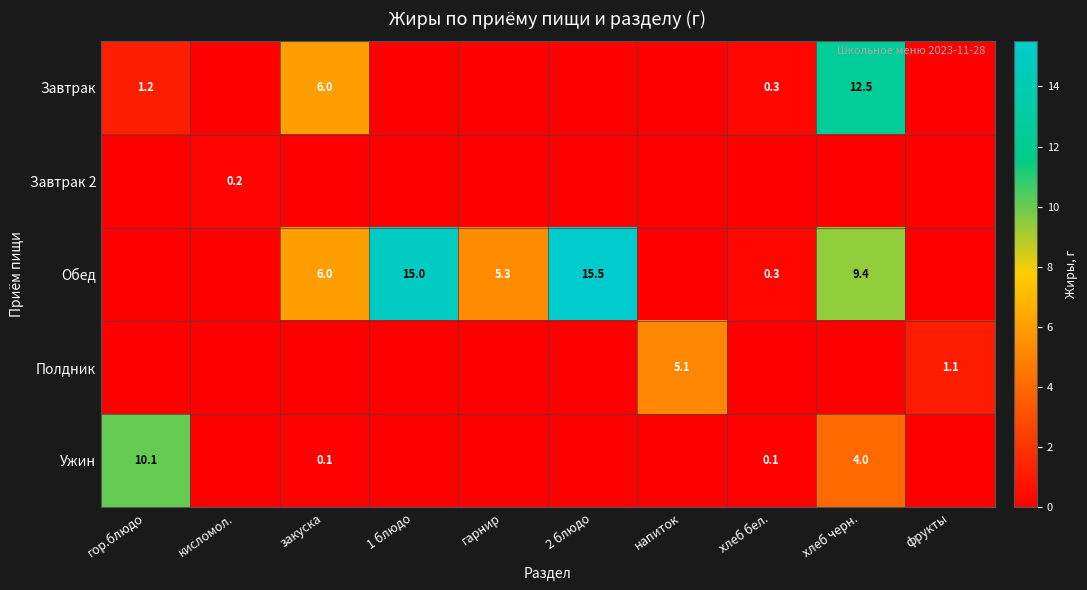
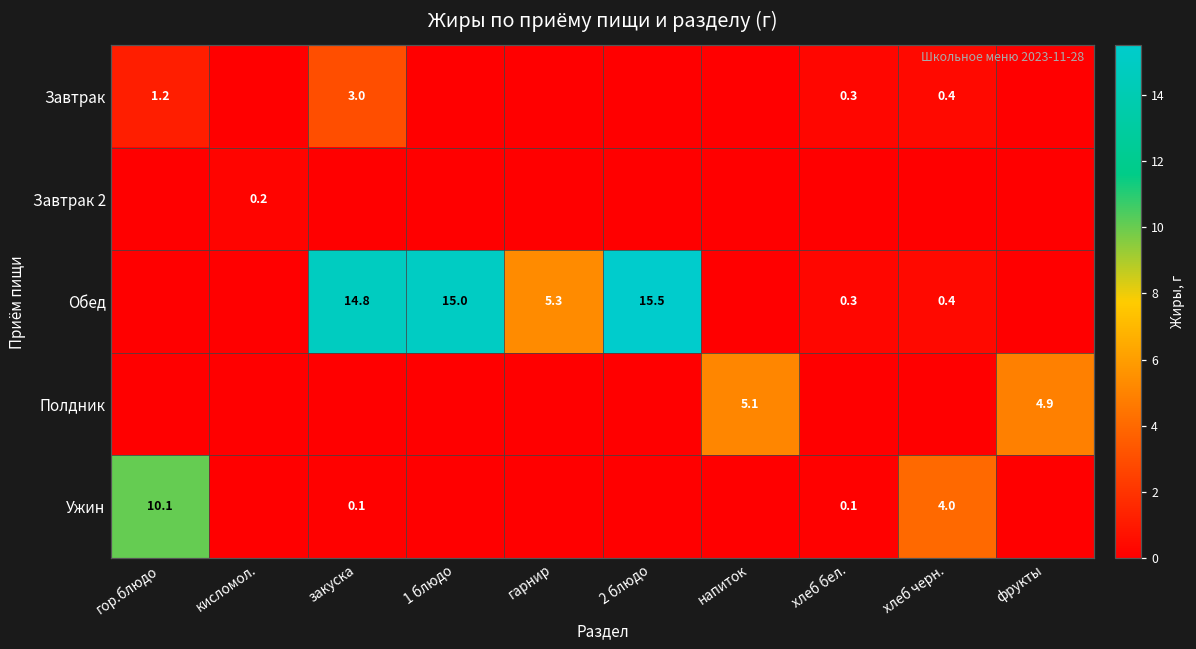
  {
    "Завтрак": {
      "гор.блюдо": 1.2,
-     "закуска": 6.0,
+     "закуска": 3.0,
      "хлеб бел.": 0.3,
-     "хлеб черн.": 12.5
+     "хлеб черн.": 0.4
    },
    "Завтрак 2": {
      "кисломол.": 0.2
    },
    "Обед": {
-     "закуска": 6.0,
+     "закуска": 14.8,
      "1 блюдо": 15.0,
      "гарнир": 5.3,
      "2 блюдо": 15.5,
      "хлеб бел.": 0.3,
-     "хлеб черн.": 9.4
+     "хлеб черн.": 0.4
    },
    "Полдник": {
      "напиток": 5.1,
-     "фрукты": 1.1
+     "фрукты": 4.9
    },
    "Ужин": {
      "гор.блюдо": 10.1,
      "закуска": 0.1,
      "хлеб бел.": 0.1,
      "хлеб черн.": 4.0
    }
  }
